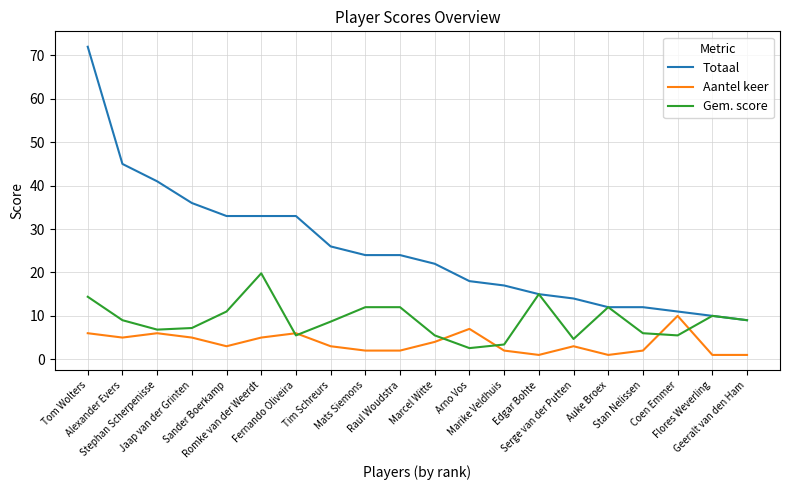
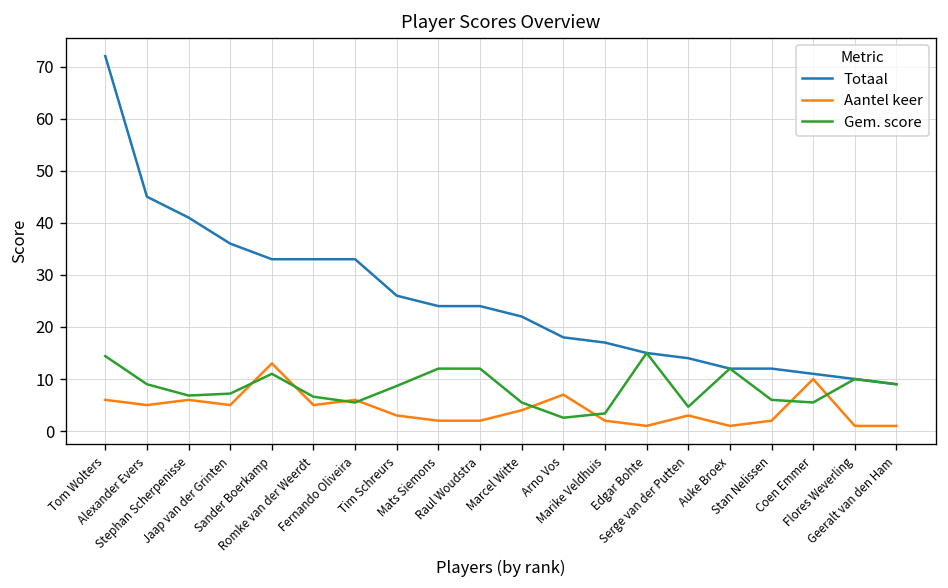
  {
    "Totaal": {
      "Tom Wolters": 72,
      "Alexander Evers": 45,
      "Stephan Scherpenisse": 41,
      "Jaap van der Grinten": 36,
      "Sander Boerkamp": 33,
      "Romke van der Weerdt": 33,
      "Fernando Oliveira": 33,
      "Tim Schreurs": 26,
      "Mats Siemons": 24,
      "Raul Woudstra": 24,
      "Marcel Witte": 22,
      "Arno Vos": 18,
      "Marike Veldhuis": 17,
      "Serge van der Putten": 14,
      "Stan Nelissen": 12,
      "Coen Emmer": 11
    },
    "Aantel keer": {
      "Tom Wolters": 6,
      "Alexander Evers": 5,
      "Stephan Scherpenisse": 6,
      "Jaap van der Grinten": 5,
-     "Sander Boerkamp": 3,
+     "Sander Boerkamp": 13,
      "Romke van der Weerdt": 5,
      "Tim Schreurs": 3,
      "Mats Siemons": 2,
      "Raul Woudstra": 2,
      "Marcel Witte": 4,
      "Arno Vos": 7,
      "Marike Veldhuis": 2,
      "Edgar Bohte": 1,
      "Serge van der Putten": 3,
      "Auke Broex": 1,
      "Stan Nelissen": 2,
      "Coen Emmer": 10,
      "Flores Weverling": 1,
      "Geeralt van den Ham": 1
    },
    "Gem. score": {
      "Tom Wolters": 14,
      "Alexander Evers": 9,
      "Stephan Scherpenisse": 7,
      "Jaap van der Grinten": 7,
      "Sander Boerkamp": 11,
-     "Romke van der Weerdt": 20,
+     "Romke van der Weerdt": 7,
      "Tim Schreurs": 9,
      "Mats Siemons": 12,
      "Raul Woudstra": 12,
      "Marcel Witte": 6,
      "Arno Vos": 3,
      "Marike Veldhuis": 3,
      "Serge van der Putten": 5,
      "Stan Nelissen": 6,
      "Coen Emmer": 6
    }
  }
